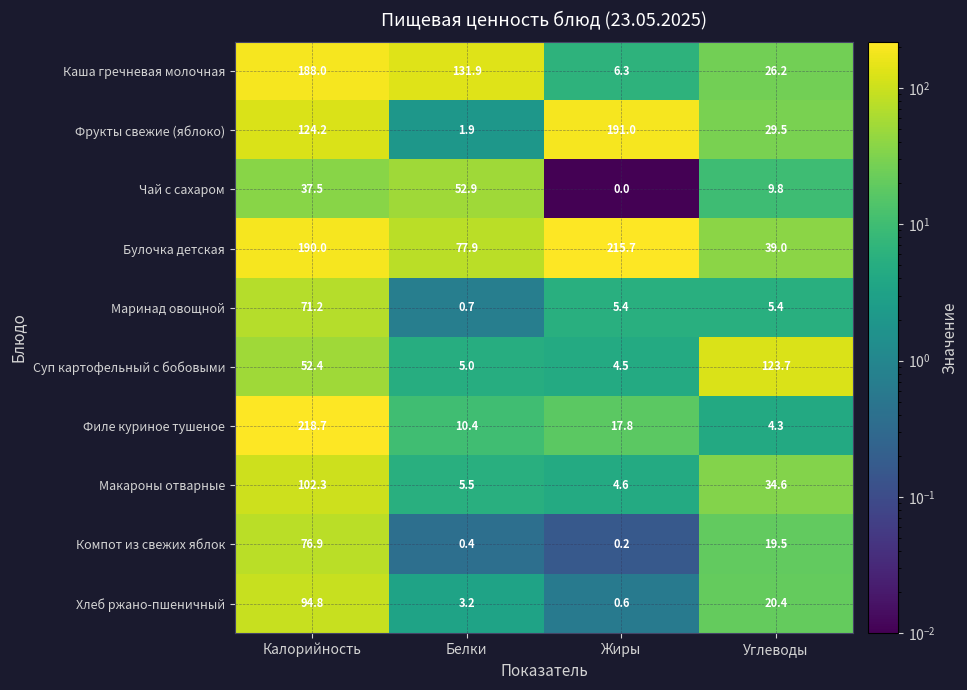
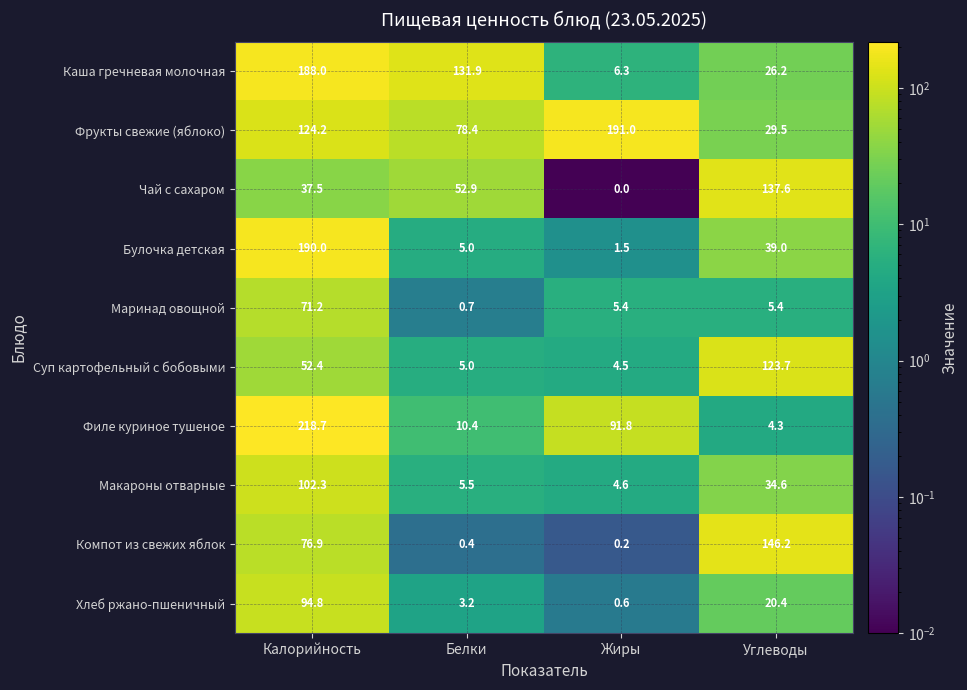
  {
    "Каша гречневая молочная": {
      "Калорийность": 188.0,
      "Белки": 131.9,
      "Жиры": 6.3,
      "Углеводы": 26.2
    },
    "Фрукты свежие (яблоко)": {
      "Калорийность": 124.2,
-     "Белки": 1.9,
+     "Белки": 78.4,
      "Жиры": 191.0,
      "Углеводы": 29.5
    },
    "Чай с сахаром": {
      "Калорийность": 37.5,
      "Белки": 52.9,
      "Жиры": 0.0,
-     "Углеводы": 9.8
+     "Углеводы": 137.6
    },
    "Булочка детская": {
      "Калорийность": 190.0,
-     "Белки": 77.9,
-     "Жиры": 215.7,
+     "Белки": 5.0,
+     "Жиры": 1.5,
      "Углеводы": 39.0
    },
    "Маринад овощной": {
      "Калорийность": 71.2,
      "Белки": 0.7,
      "Жиры": 5.4,
      "Углеводы": 5.4
    },
    "Суп картофельный с бобовыми": {
      "Калорийность": 52.4,
      "Белки": 5.0,
      "Жиры": 4.5,
      "Углеводы": 123.7
    },
    "Филе куриное тушеное": {
      "Калорийность": 218.7,
      "Белки": 10.4,
-     "Жиры": 17.8,
+     "Жиры": 91.8,
      "Углеводы": 4.3
    },
    "Макароны отварные": {
      "Калорийность": 102.3,
      "Белки": 5.5,
      "Жиры": 4.6,
      "Углеводы": 34.6
    },
    "Компот из свежих яблок": {
      "Калорийность": 76.9,
      "Белки": 0.4,
      "Жиры": 0.2,
-     "Углеводы": 19.5
+     "Углеводы": 146.2
    },
    "Хлеб ржано-пшеничный": {
      "Калорийность": 94.8,
      "Белки": 3.2,
      "Жиры": 0.6,
      "Углеводы": 20.4
    }
  }
